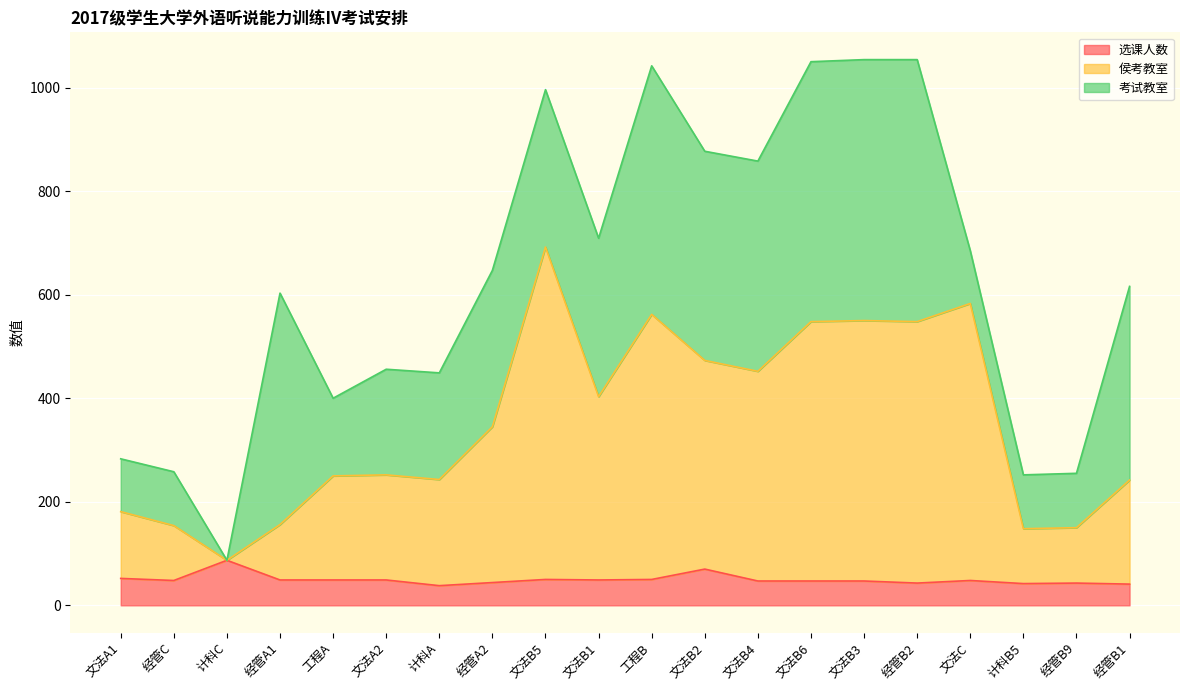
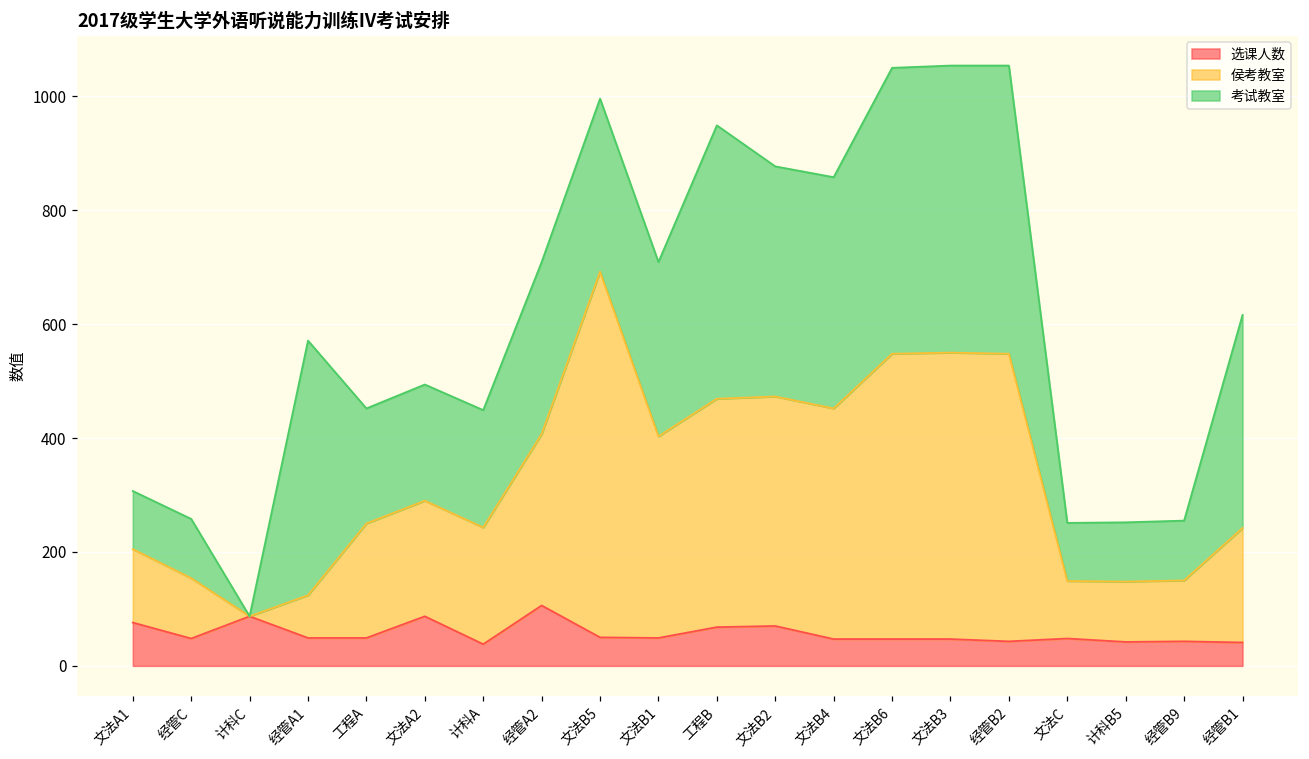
  {
    "选课人数": {
-     "文法A1": 50,
+     "文法A1": 80,
      "经管C": 50,
      "经管A1": 50,
      "工程A": 50,
-     "文法A2": 50,
+     "文法A2": 90,
      "计科A": 40,
-     "经管A2": 40,
+     "经管A2": 110,
      "文法B5": 50,
      "文法B1": 50,
-     "工程B": 50,
+     "工程B": 70,
      "文法B2": 70,
      "文法B4": 50,
      "文法B6": 50,
      "文法B3": 50,
      "经管B2": 40,
      "文法C": 50,
      "计科B5": 40,
      "经管B9": 40,
      "经管B1": 40
    },
    "侯考教室": {
      "文法A1": 130,
      "经管C": 110,
-     "经管A1": 110,
+     "经管A1": 80,
      "工程A": 200,
      "文法A2": 200,
      "计科A": 210,
      "经管A2": 300,
      "文法B5": 640,
      "文法B1": 350,
-     "工程B": 510,
+     "工程B": 400,
      "文法B2": 400,
      "文法B4": 410,
      "文法B6": 500,
      "文法B3": 500,
      "经管B2": 510,
-     "文法C": 540,
+     "文法C": 100,
      "计科B5": 110,
      "经管B9": 110,
      "经管B1": 200
    },
    "考试教室": {
      "文法A1": 100,
      "经管C": 100,
      "经管A1": 450,
-     "工程A": 150,
+     "工程A": 200,
      "文法A2": 200,
      "计科A": 210,
      "经管A2": 300,
      "文法B5": 300,
      "文法B1": 310,
      "工程B": 480,
      "文法B2": 400,
      "文法B4": 410,
      "文法B6": 500,
      "文法B3": 500,
      "经管B2": 510,
      "文法C": 100,
      "计科B5": 100,
      "经管B9": 110,
      "经管B1": 370
    }
  }
